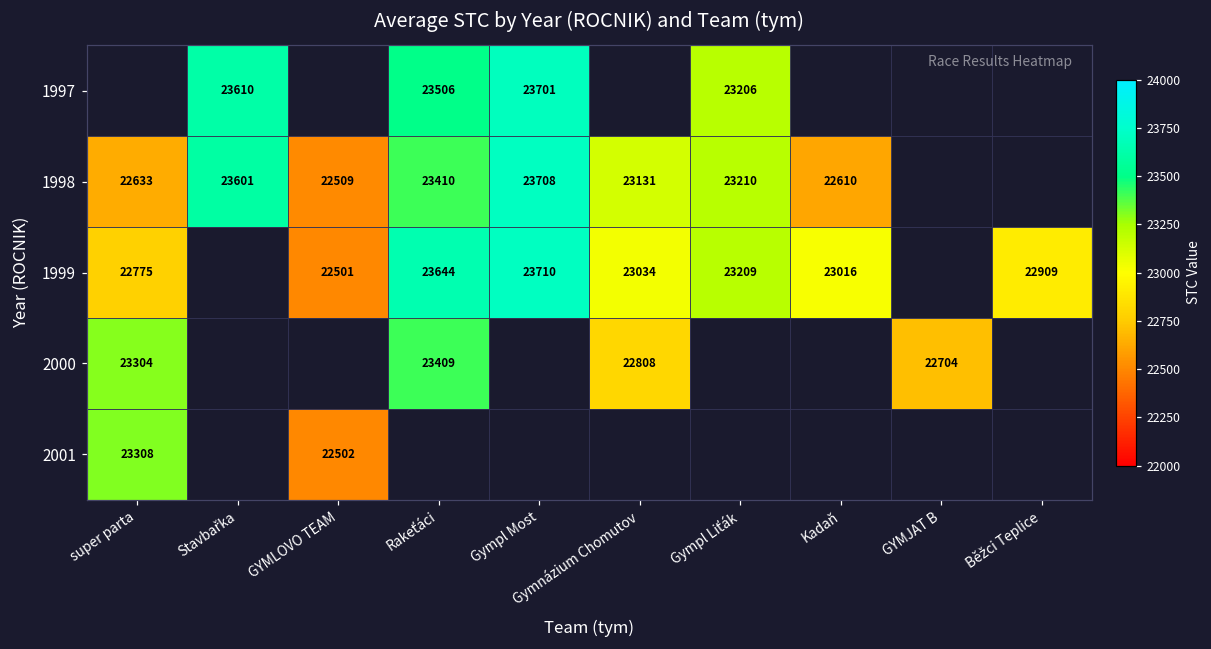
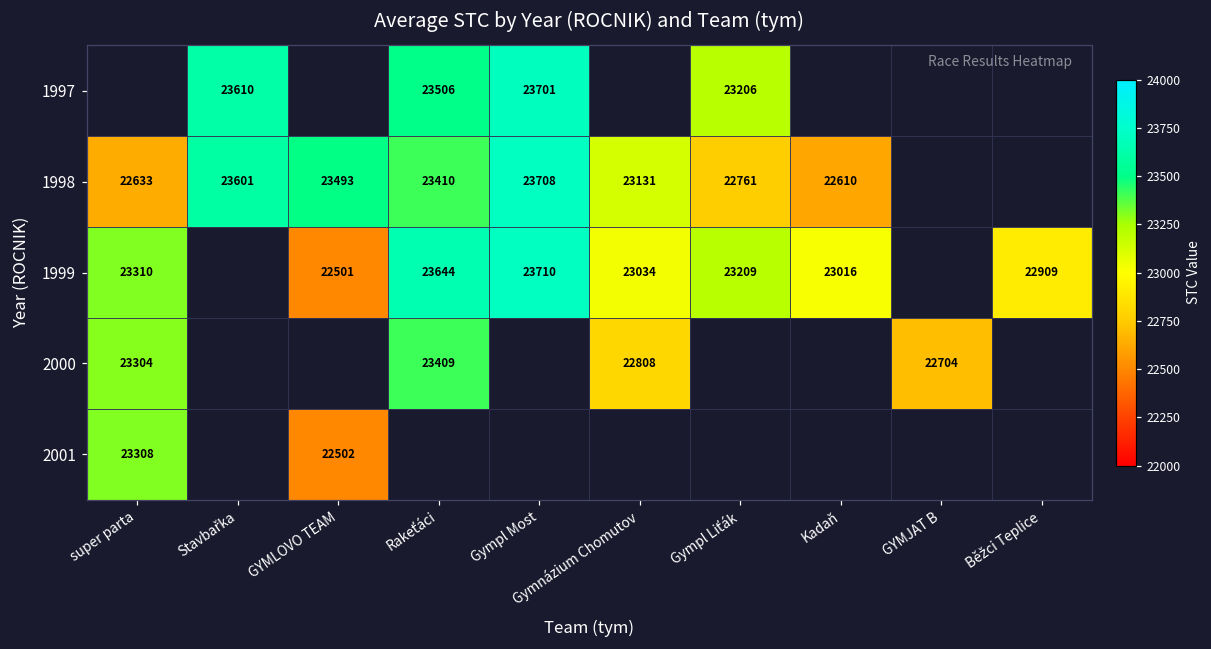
  {
    "1997": {
      "Stavbařka": 23610,
      "Rakeťáci": 23506,
      "Gympl Most": 23701,
      "Gympl Liťák": 23206
    },
    "1998": {
      "super parta": 22633,
      "Stavbařka": 23601,
-     "GYMLOVO TEAM": 22509,
+     "GYMLOVO TEAM": 23493,
      "Rakeťáci": 23410,
      "Gympl Most": 23708,
      "Gymnázium Chomutov": 23131,
-     "Gympl Liťák": 23210,
+     "Gympl Liťák": 22761,
      "Kadaň": 22610
    },
    "1999": {
-     "super parta": 22775,
+     "super parta": 23310,
      "GYMLOVO TEAM": 22501,
      "Rakeťáci": 23644,
      "Gympl Most": 23710,
      "Gymnázium Chomutov": 23034,
      "Gympl Liťák": 23209,
      "Kadaň": 23016,
      "Běžci Teplice": 22909
    },
    "2000": {
      "super parta": 23304,
      "Rakeťáci": 23409,
      "Gymnázium Chomutov": 22808,
      "GYMJAT B": 22704
    },
    "2001": {
      "super parta": 23308,
      "GYMLOVO TEAM": 22502
    }
  }
